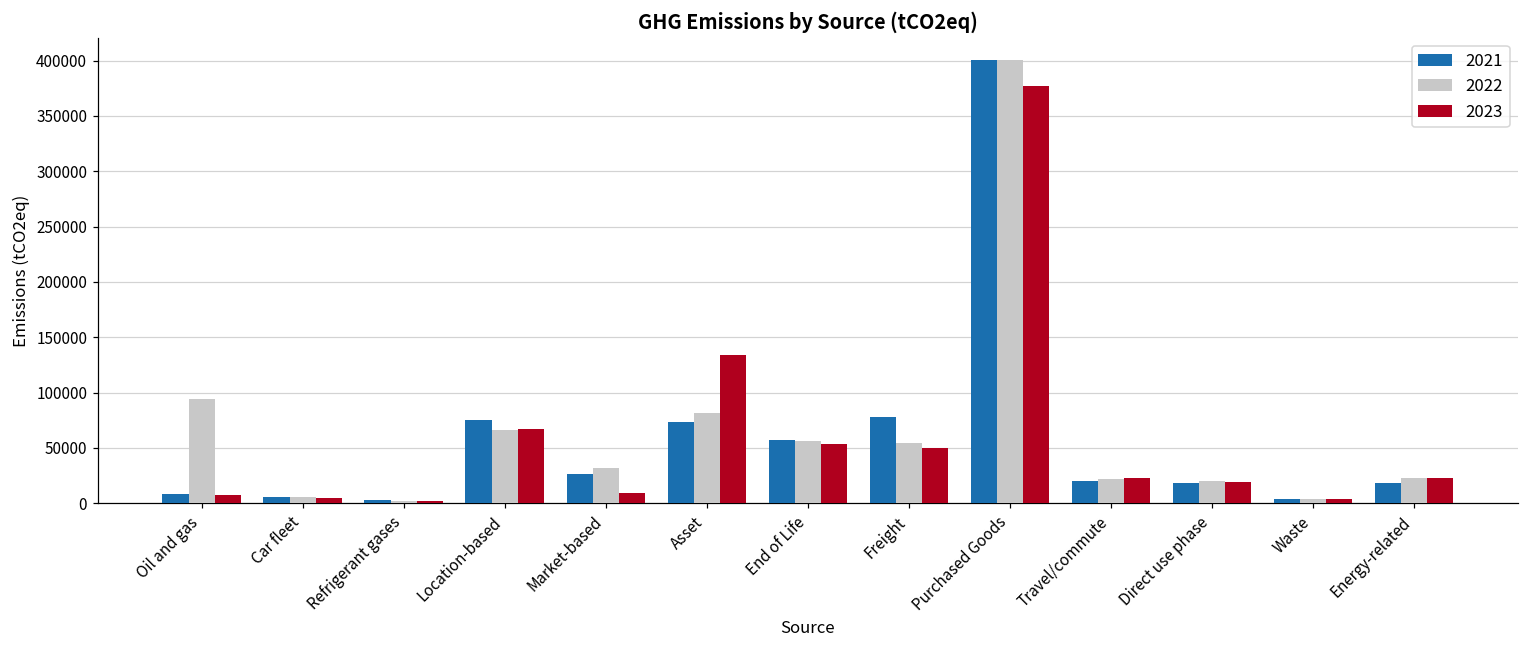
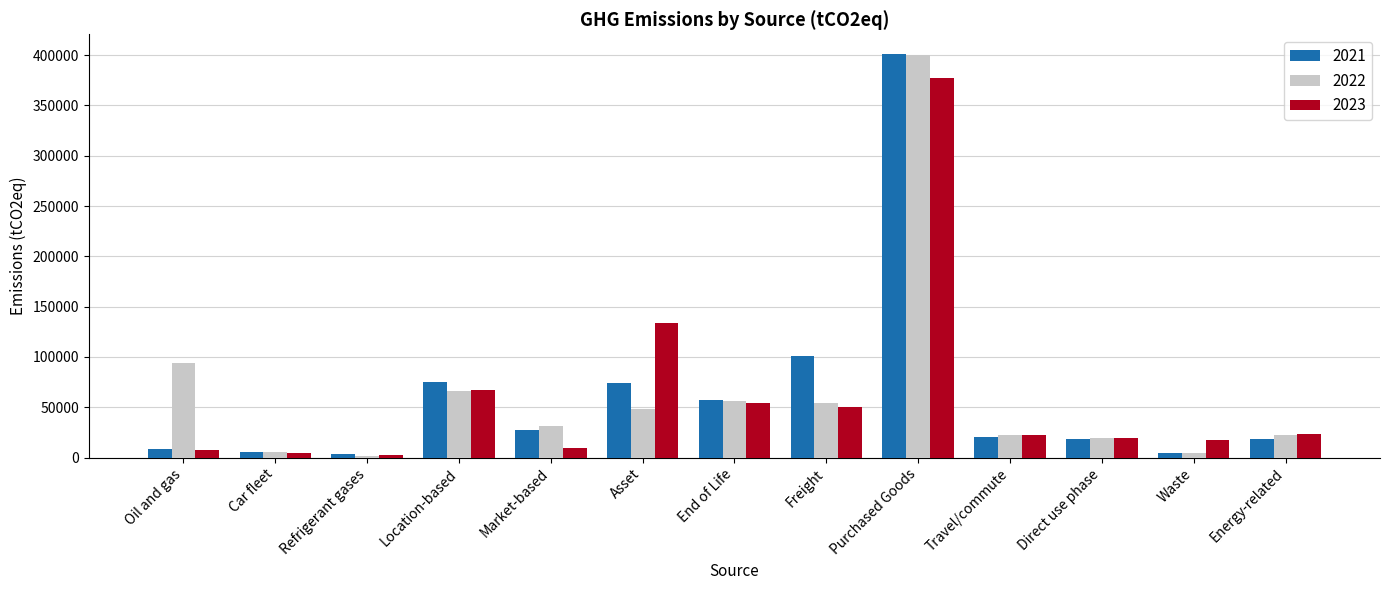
  {
    "2021": {
      "Oil and gas": 8000,
      "Car fleet": 5000,
      "Refrigerant gases": 3000,
      "Location-based": 75000,
      "Market-based": 27000,
      "Asset": 74000,
      "End of Life": 57000,
-     "Freight": 78000,
+     "Freight": 101000,
      "Purchased Goods": 401000,
      "Travel/commute": 20000,
      "Direct use phase": 19000,
      "Waste": 4000,
      "Energy-related": 19000
    },
    "2022": {
      "Oil and gas": 94000,
      "Car fleet": 5000,
      "Location-based": 66000,
      "Market-based": 32000,
-     "Asset": 82000,
+     "Asset": 48000,
      "End of Life": 56000,
      "Freight": 55000,
      "Purchased Goods": 400000,
      "Travel/commute": 22000,
      "Direct use phase": 20000,
      "Waste": 4000,
      "Energy-related": 23000
    },
    "2023": {
      "Oil and gas": 8000,
      "Car fleet": 5000,
      "Location-based": 67000,
      "Market-based": 9000,
      "Asset": 134000,
      "End of Life": 54000,
      "Freight": 50000,
      "Purchased Goods": 377000,
      "Travel/commute": 23000,
      "Direct use phase": 19000,
-     "Waste": 4000,
+     "Waste": 17000,
      "Energy-related": 23000
    }
  }
